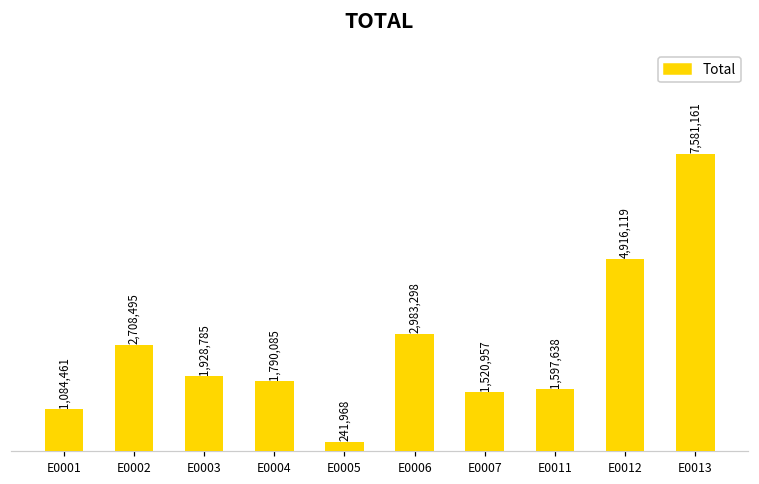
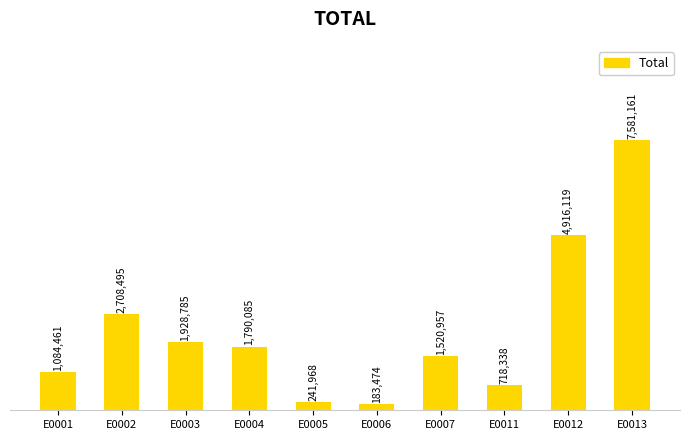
  {
-   "E0006": "2,983,298",
+   "E0006": "183,474",
    "E0007": "1,520,957",
-   "E0011": "1,597,638",
+   "E0011": "718,338",
    "E0013": "7,581,161"
  }
